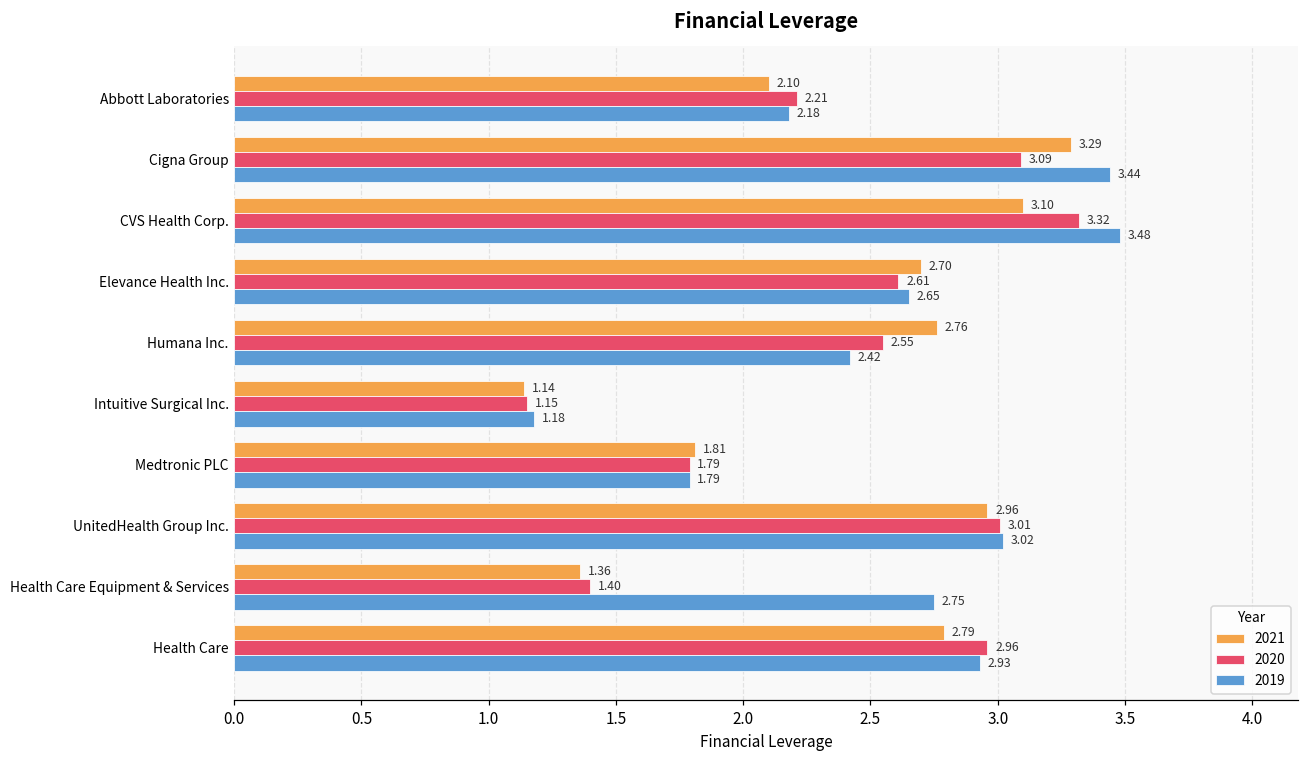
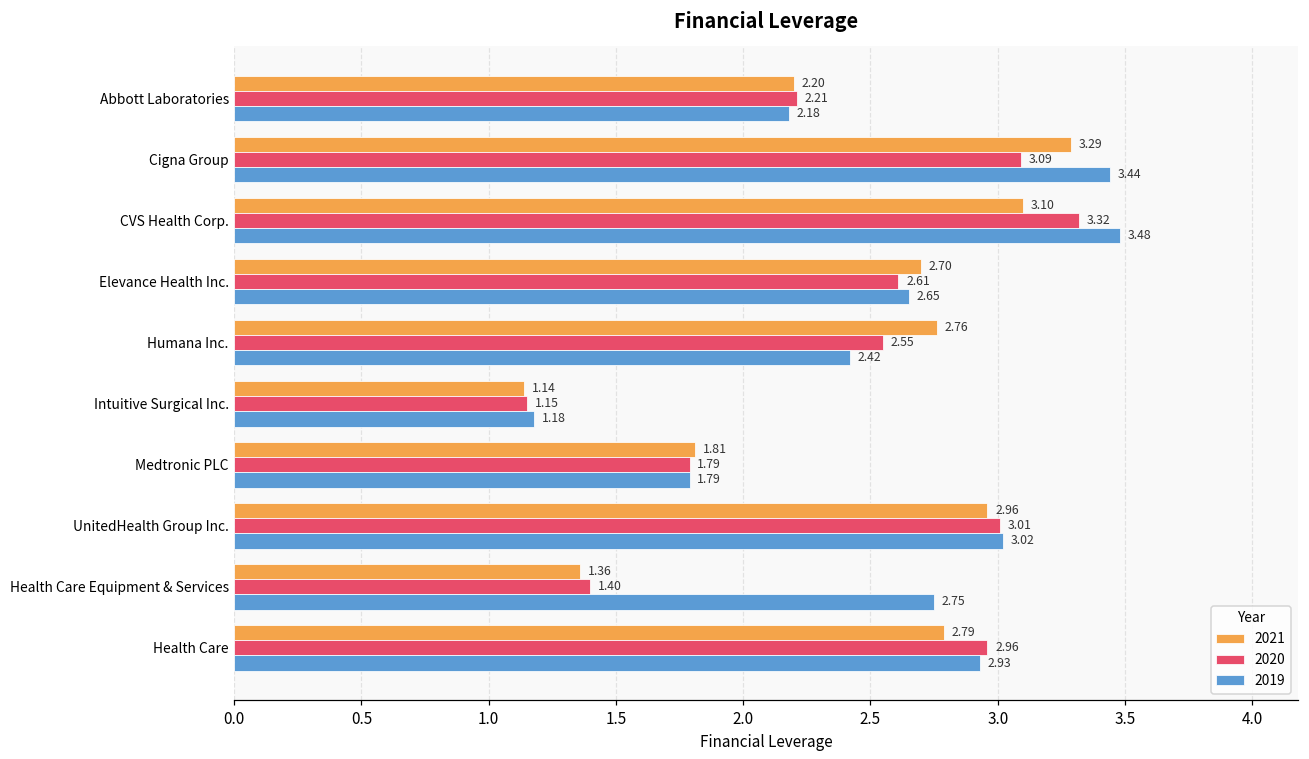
  {
    "2021": {
-     "Abbott Laboratories": 2.10,
+     "Abbott Laboratories": 2.20,
      "Cigna Group": 3.29,
      "CVS Health Corp.": 3.10,
      "Elevance Health Inc.": 2.70,
      "Humana Inc.": 2.76,
      "Intuitive Surgical Inc.": 1.14,
      "Medtronic PLC": 1.81,
      "UnitedHealth Group Inc.": 2.96,
      "Health Care Equipment & Services": 1.36,
      "Health Care": 2.79
    },
    "2020": {
      "Abbott Laboratories": 2.21,
      "Cigna Group": 3.09,
      "CVS Health Corp.": 3.32,
      "Elevance Health Inc.": 2.61,
      "Humana Inc.": 2.55,
      "Intuitive Surgical Inc.": 1.15,
      "Medtronic PLC": 1.79,
      "UnitedHealth Group Inc.": 3.01,
      "Health Care Equipment & Services": 1.40,
      "Health Care": 2.96
    },
    "2019": {
      "Abbott Laboratories": 2.18,
      "Cigna Group": 3.44,
      "CVS Health Corp.": 3.48,
      "Elevance Health Inc.": 2.65,
      "Humana Inc.": 2.42,
      "Intuitive Surgical Inc.": 1.18,
      "Medtronic PLC": 1.79,
      "UnitedHealth Group Inc.": 3.02,
      "Health Care Equipment & Services": 2.75,
      "Health Care": 2.93
    }
  }
